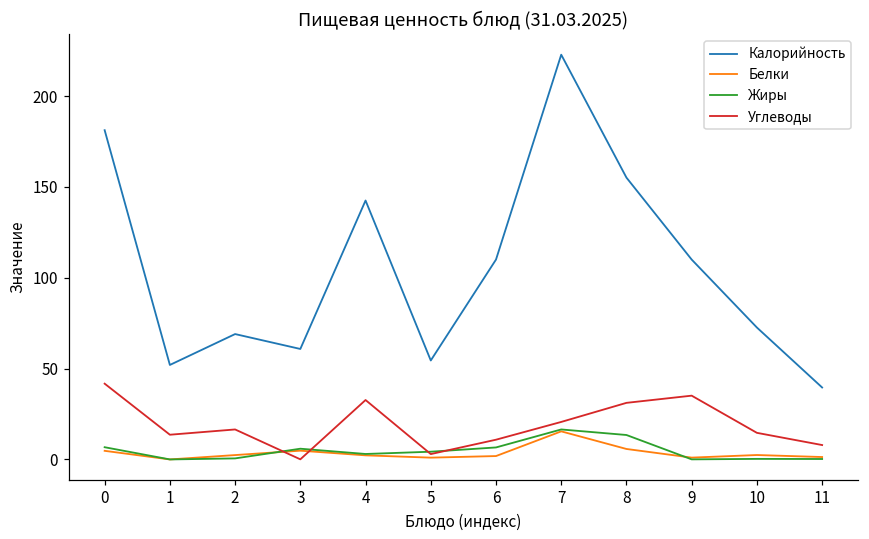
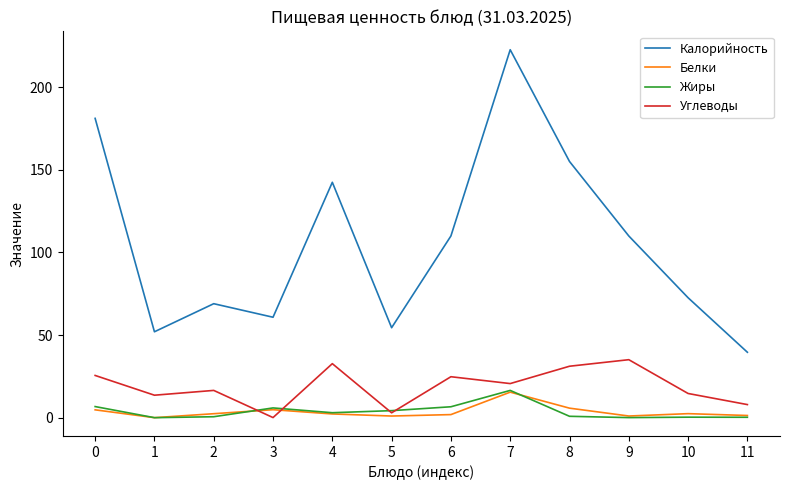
  {
    "Калорийность": {
      "0": 181,
      "1": 52,
      "2": 69,
      "3": 61,
      "4": 143,
      "5": 54,
      "6": 110,
      "7": 223,
      "8": 155,
      "9": 110,
      "10": 73,
      "11": 40
    },
    "Белки": {
      "0": 5,
      "2": 2,
      "5": 1,
      "6": 2,
      "8": 6,
      "10": 2
    },
    "Жиры": {
      "0": 7,
      "2": 1,
      "6": 7,
-     "8": 13,
+     "8": 1,
      "10": 0
    },
    "Углеводы": {
-     "0": 42,
+     "0": 26,
      "1": 14,
      "2": 17,
      "3": 0,
      "4": 33,
-     "6": 11,
+     "6": 25,
      "7": 21,
      "8": 31,
      "9": 35,
      "10": 15,
      "11": 8
    }
  }
